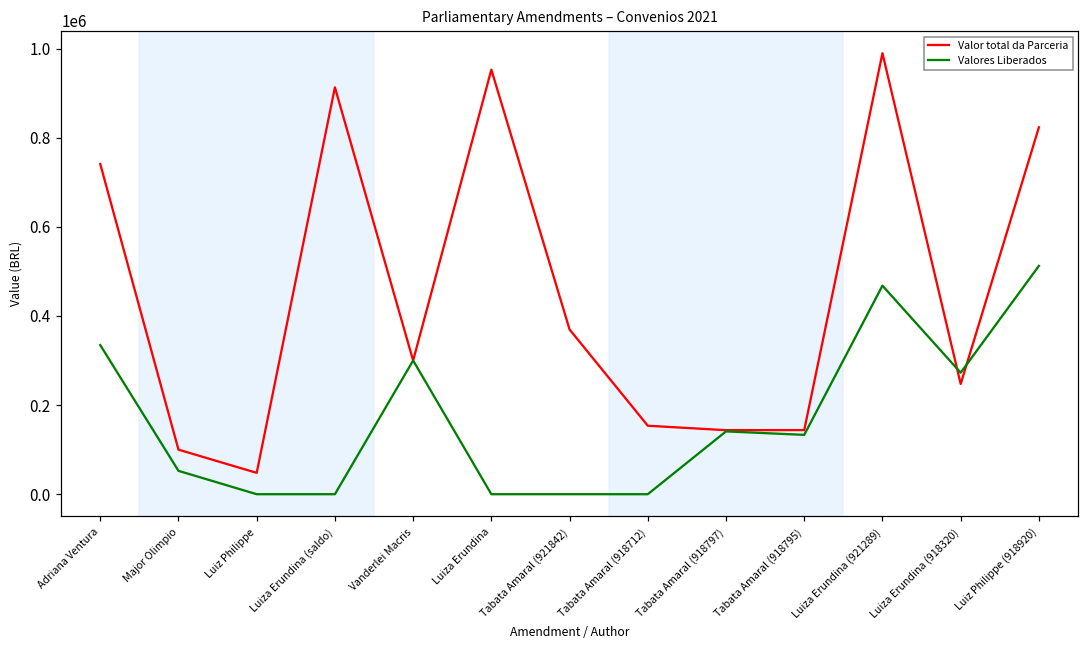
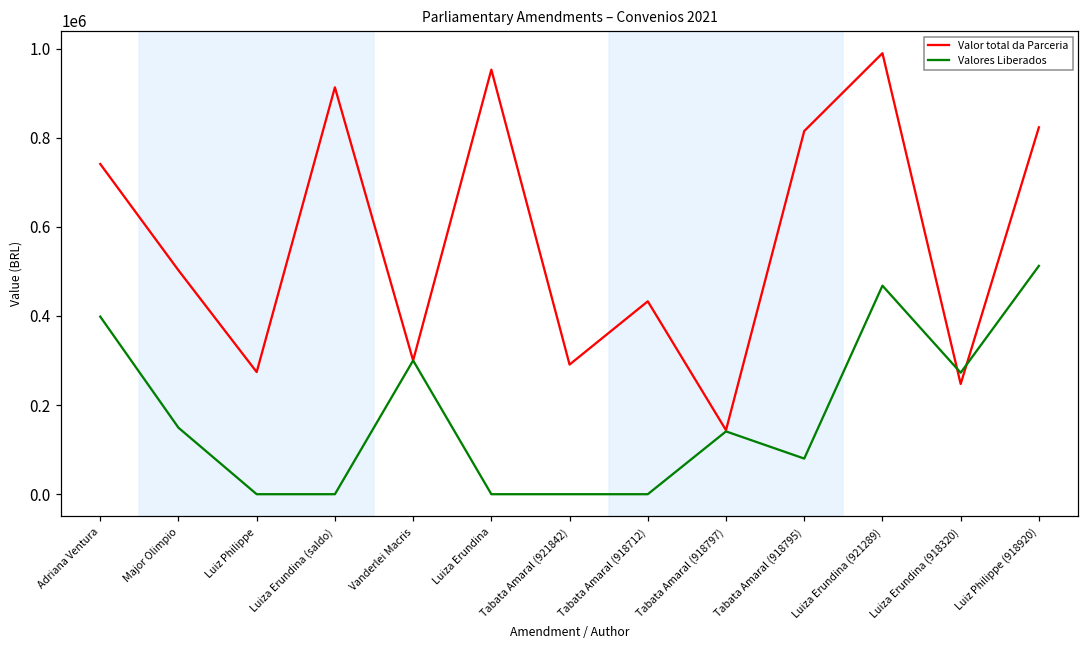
  {
    "Valor total da Parceria": {
      "Adriana Ventura": 740000,
-     "Major Olimpio": 100000,
-     "Luiz Philippe": 50000,
+     "Major Olimpio": 500000,
+     "Luiz Philippe": 270000,
      "Luiza Erundina (saldo)": 910000,
      "Luiza Erundina": 950000,
-     "Tabata Amaral (921842)": 370000,
-     "Tabata Amaral (918712)": 150000,
-     "Tabata Amaral (918795)": 140000,
+     "Tabata Amaral (921842)": 290000,
+     "Tabata Amaral (918712)": 430000,
+     "Tabata Amaral (918795)": 810000,
      "Luiza Erundina (921289)": 990000,
      "Luiza Erundina (918320)": 250000,
      "Luiz Philippe (918920)": 820000
    },
    "Valores Liberados": {
-     "Adriana Ventura": 330000,
-     "Major Olimpio": 50000,
+     "Adriana Ventura": 400000,
+     "Major Olimpio": 150000,
      "Luiz Philippe": 0,
      "Luiza Erundina (saldo)": 0,
      "Luiza Erundina": 0,
      "Tabata Amaral (921842)": 0,
      "Tabata Amaral (918712)": 0,
-     "Tabata Amaral (918795)": 130000,
+     "Tabata Amaral (918795)": 80000,
      "Luiza Erundina (921289)": 470000,
      "Luiza Erundina (918320)": 270000,
      "Luiz Philippe (918920)": 510000
    }
  }
